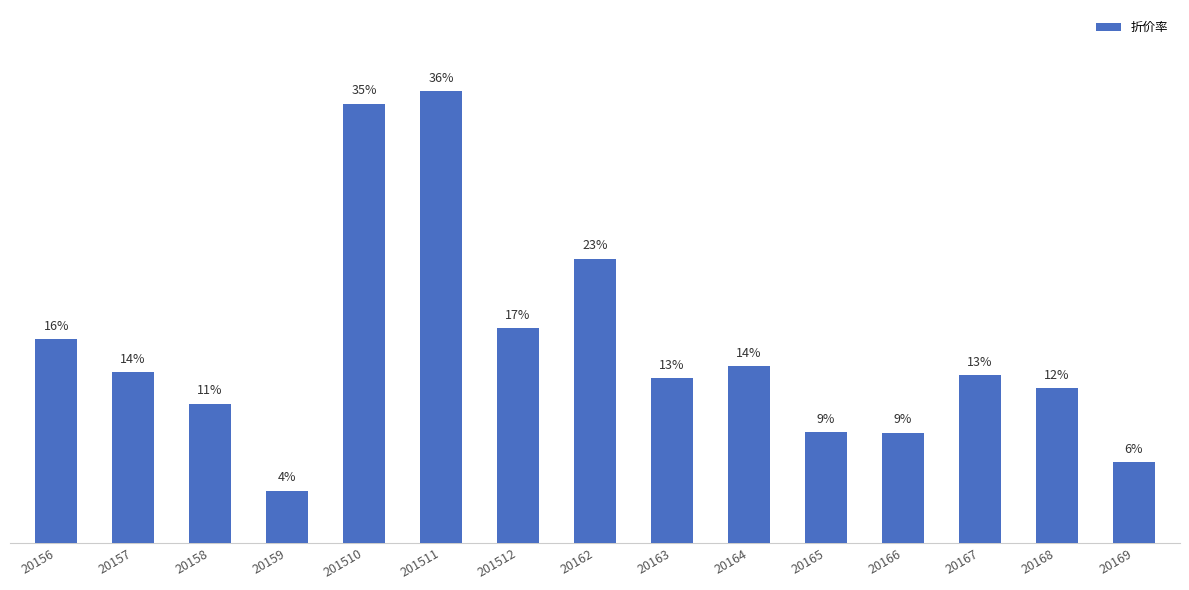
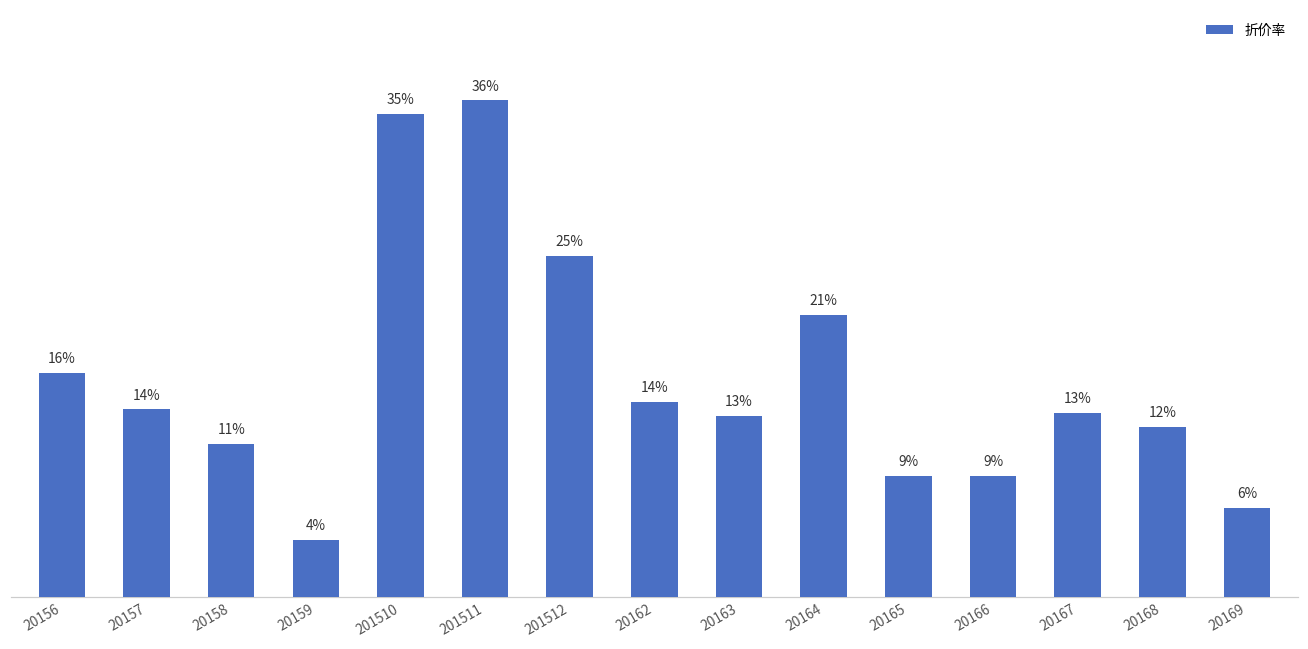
  {
    "20156": "16%",
    "20157": "14%",
    "20158": "11%",
    "20159": "4%",
    "201510": "35%",
    "201511": "36%",
-   "201512": "17%",
-   "20162": "23%",
+   "201512": "25%",
+   "20162": "14%",
    "20163": "13%",
-   "20164": "14%",
+   "20164": "21%",
    "20165": "9%",
    "20166": "9%",
    "20167": "13%",
    "20168": "12%",
    "20169": "6%"
  }
